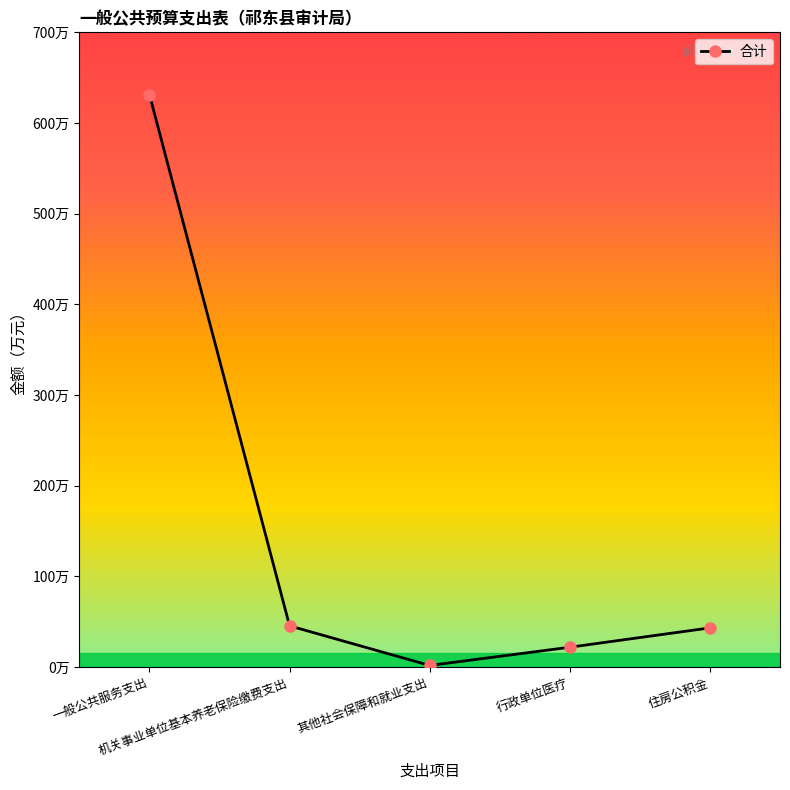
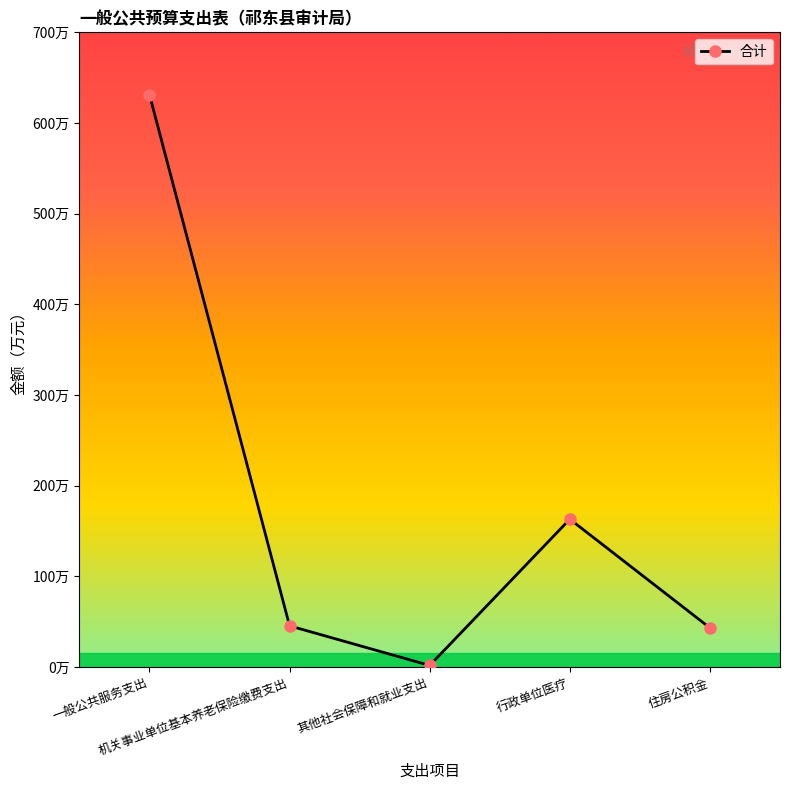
  {
    "一般公共服务支出": "630万",
    "机关事业单位基本养老保险缴费支出": "50万",
-   "行政单位医疗": "20万",
+   "行政单位医疗": "160万",
    "住房公积金": "40万"
  }
